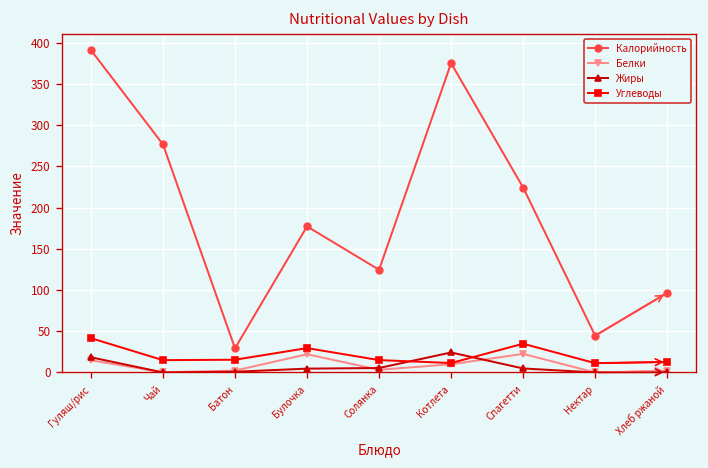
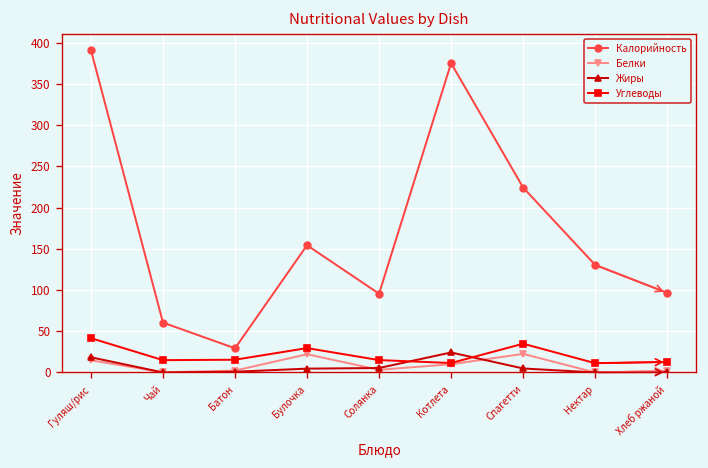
  {
    "Калорийность": {
      "Гуляш/рис": 390,
-     "Чай": 280,
+     "Чай": 60,
      "Батон": 30,
-     "Булочка": 180,
-     "Солянка": 120,
+     "Булочка": 150,
+     "Солянка": 100,
      "Котлета": 380,
      "Спагетти": 220,
-     "Нектар": 40,
+     "Нектар": 130,
      "Хлеб ржаной": 100
    },
    "Белки": {
      "Булочка": 20,
      "Спагетти": 20
    }
  }
